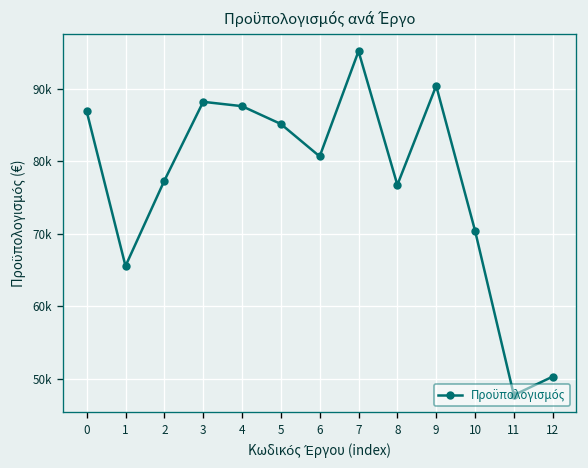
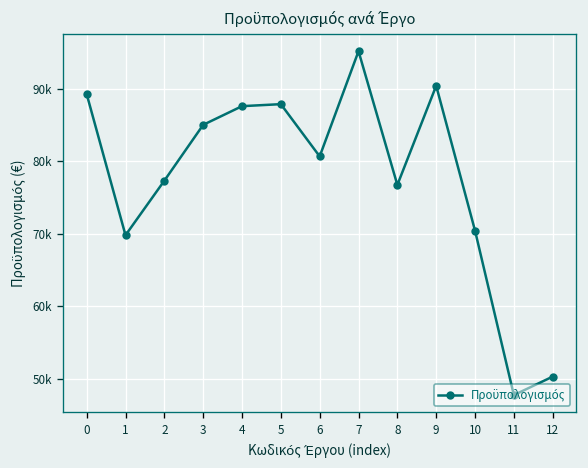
  {
-   "0": 87000,
-   "1": 66000,
+   "0": 89000,
+   "1": 70000,
    "2": 77000,
-   "3": 88000,
+   "3": 85000,
    "4": 88000,
-   "5": 85000,
+   "5": 88000,
    "6": 81000,
    "7": 95000,
    "8": 77000,
    "9": 90000,
    "10": 70000,
    "12": 50000
  }
